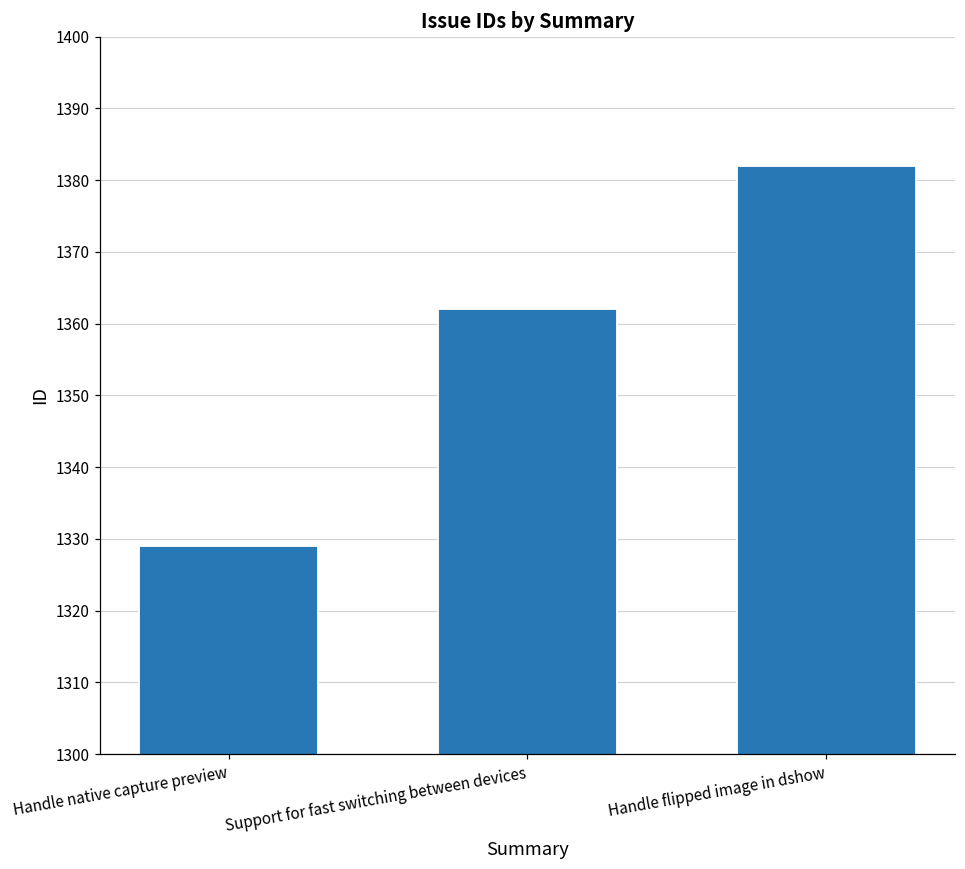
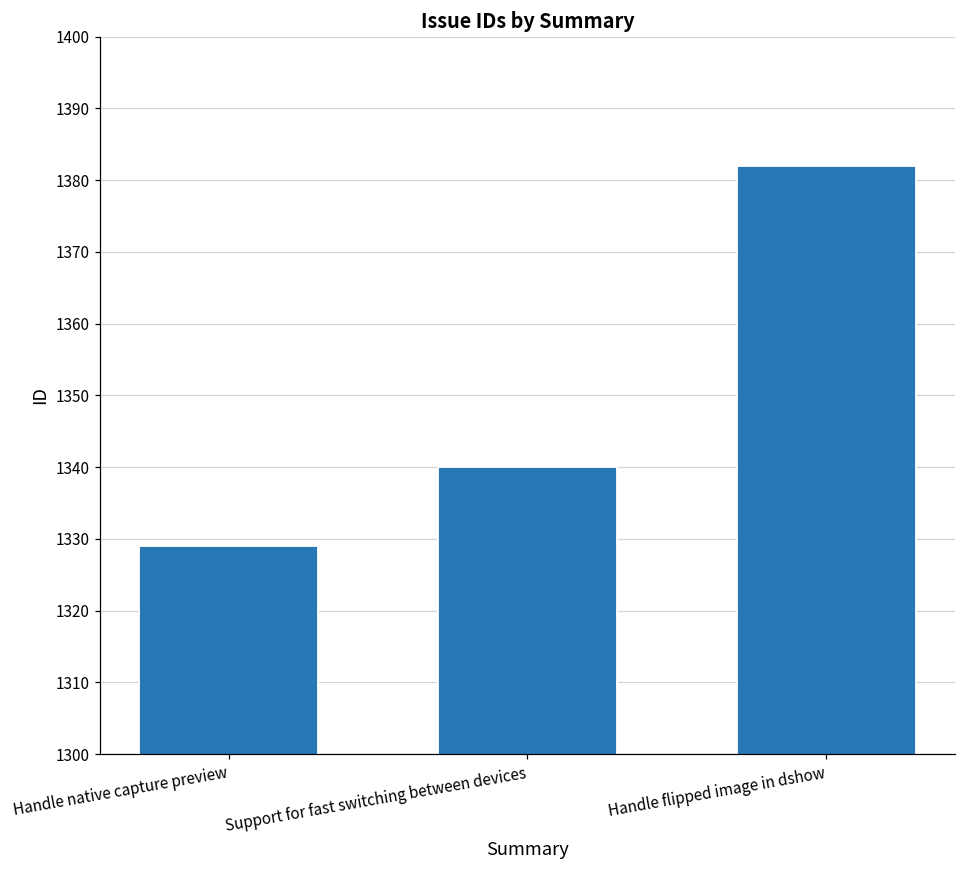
  {
    "Handle native capture preview": 1329,
-   "Support for fast switching between devices": 1362,
+   "Support for fast switching between devices": 1340,
    "Handle flipped image in dshow": 1382
  }
